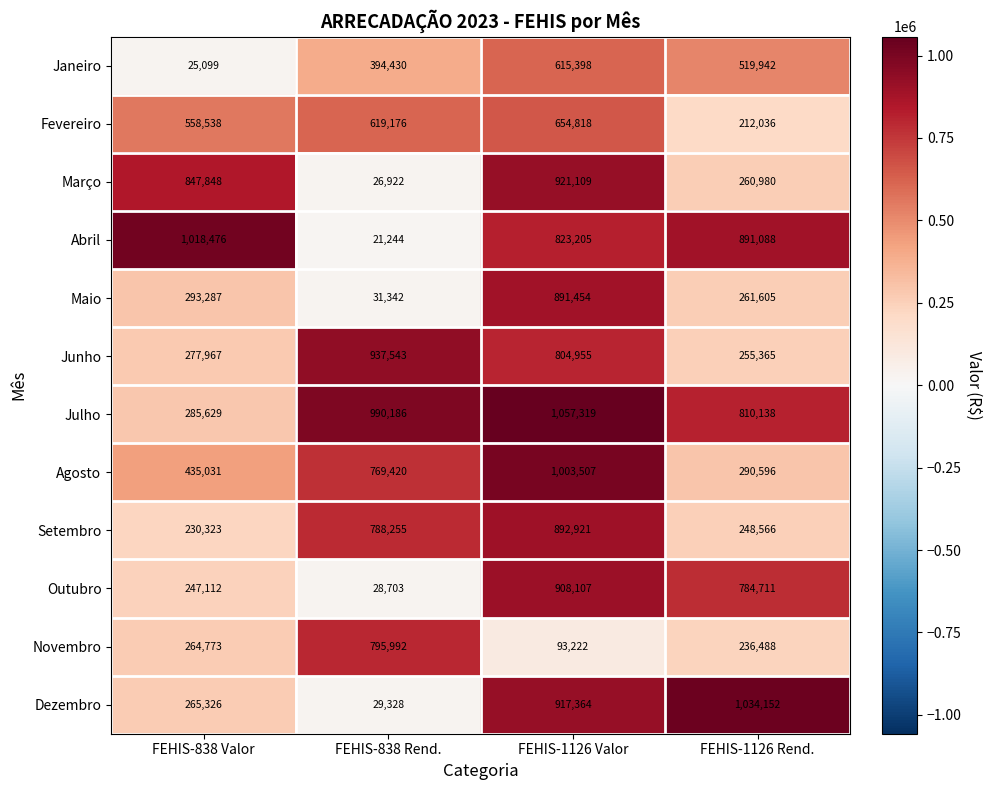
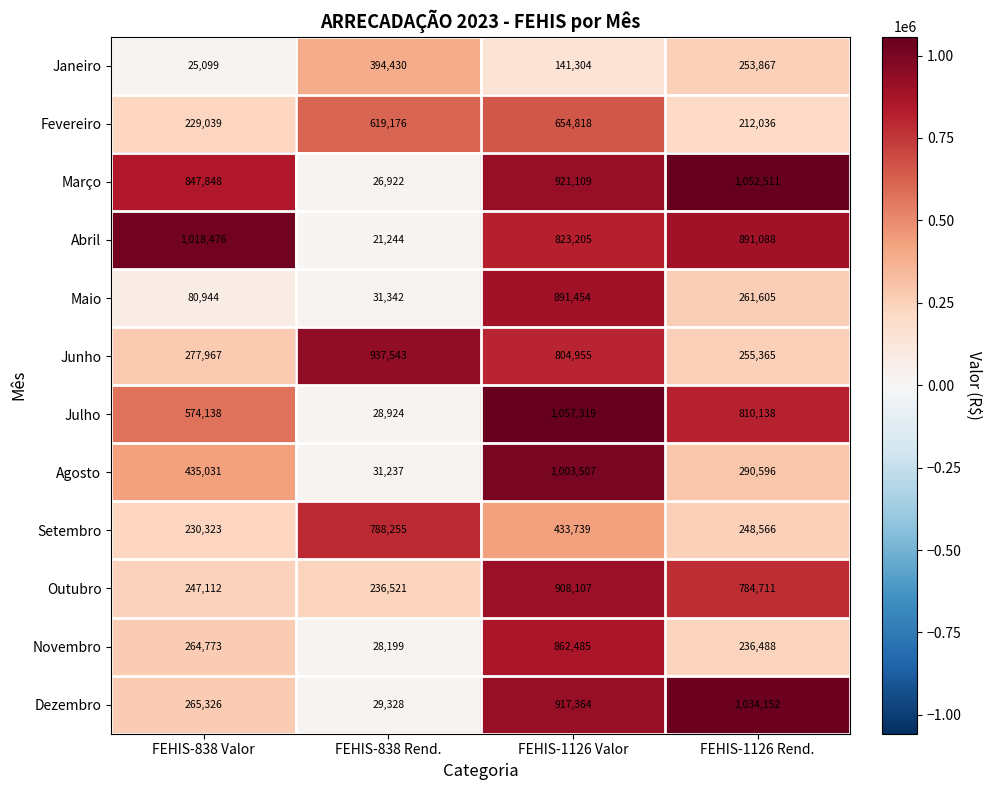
  {
    "Janeiro": {
      "FEHIS-838 Valor": "25,099",
      "FEHIS-838 Rend.": "394,430",
-     "FEHIS-1126 Valor": "615,398",
-     "FEHIS-1126 Rend.": "519,942"
+     "FEHIS-1126 Valor": "141,304",
+     "FEHIS-1126 Rend.": "253,867"
    },
    "Fevereiro": {
-     "FEHIS-838 Valor": "558,538",
+     "FEHIS-838 Valor": "229,039",
      "FEHIS-838 Rend.": "619,176",
      "FEHIS-1126 Valor": "654,818",
      "FEHIS-1126 Rend.": "212,036"
    },
    "Março": {
      "FEHIS-838 Valor": "847,848",
      "FEHIS-838 Rend.": "26,922",
      "FEHIS-1126 Valor": "921,109",
-     "FEHIS-1126 Rend.": "260,980"
+     "FEHIS-1126 Rend.": "1,052,511"
    },
    "Abril": {
      "FEHIS-838 Valor": "1,018,476",
      "FEHIS-838 Rend.": "21,244",
      "FEHIS-1126 Valor": "823,205",
      "FEHIS-1126 Rend.": "891,088"
    },
    "Maio": {
-     "FEHIS-838 Valor": "293,287",
+     "FEHIS-838 Valor": "80,944",
      "FEHIS-838 Rend.": "31,342",
      "FEHIS-1126 Valor": "891,454",
      "FEHIS-1126 Rend.": "261,605"
    },
    "Junho": {
      "FEHIS-838 Valor": "277,967",
      "FEHIS-838 Rend.": "937,543",
      "FEHIS-1126 Valor": "804,955",
      "FEHIS-1126 Rend.": "255,365"
    },
    "Julho": {
-     "FEHIS-838 Valor": "285,629",
-     "FEHIS-838 Rend.": "990,186",
+     "FEHIS-838 Valor": "574,138",
+     "FEHIS-838 Rend.": "28,924",
      "FEHIS-1126 Valor": "1,057,319",
      "FEHIS-1126 Rend.": "810,138"
    },
    "Agosto": {
      "FEHIS-838 Valor": "435,031",
-     "FEHIS-838 Rend.": "769,420",
+     "FEHIS-838 Rend.": "31,237",
      "FEHIS-1126 Valor": "1,003,507",
      "FEHIS-1126 Rend.": "290,596"
    },
    "Setembro": {
      "FEHIS-838 Valor": "230,323",
      "FEHIS-838 Rend.": "788,255",
-     "FEHIS-1126 Valor": "892,921",
+     "FEHIS-1126 Valor": "433,739",
      "FEHIS-1126 Rend.": "248,566"
    },
    "Outubro": {
      "FEHIS-838 Valor": "247,112",
-     "FEHIS-838 Rend.": "28,703",
+     "FEHIS-838 Rend.": "236,521",
      "FEHIS-1126 Valor": "908,107",
      "FEHIS-1126 Rend.": "784,711"
    },
    "Novembro": {
      "FEHIS-838 Valor": "264,773",
-     "FEHIS-838 Rend.": "795,992",
-     "FEHIS-1126 Valor": "93,222",
+     "FEHIS-838 Rend.": "28,199",
+     "FEHIS-1126 Valor": "862,485",
      "FEHIS-1126 Rend.": "236,488"
    },
    "Dezembro": {
      "FEHIS-838 Valor": "265,326",
      "FEHIS-838 Rend.": "29,328",
      "FEHIS-1126 Valor": "917,364",
      "FEHIS-1126 Rend.": "1,034,152"
    }
  }
